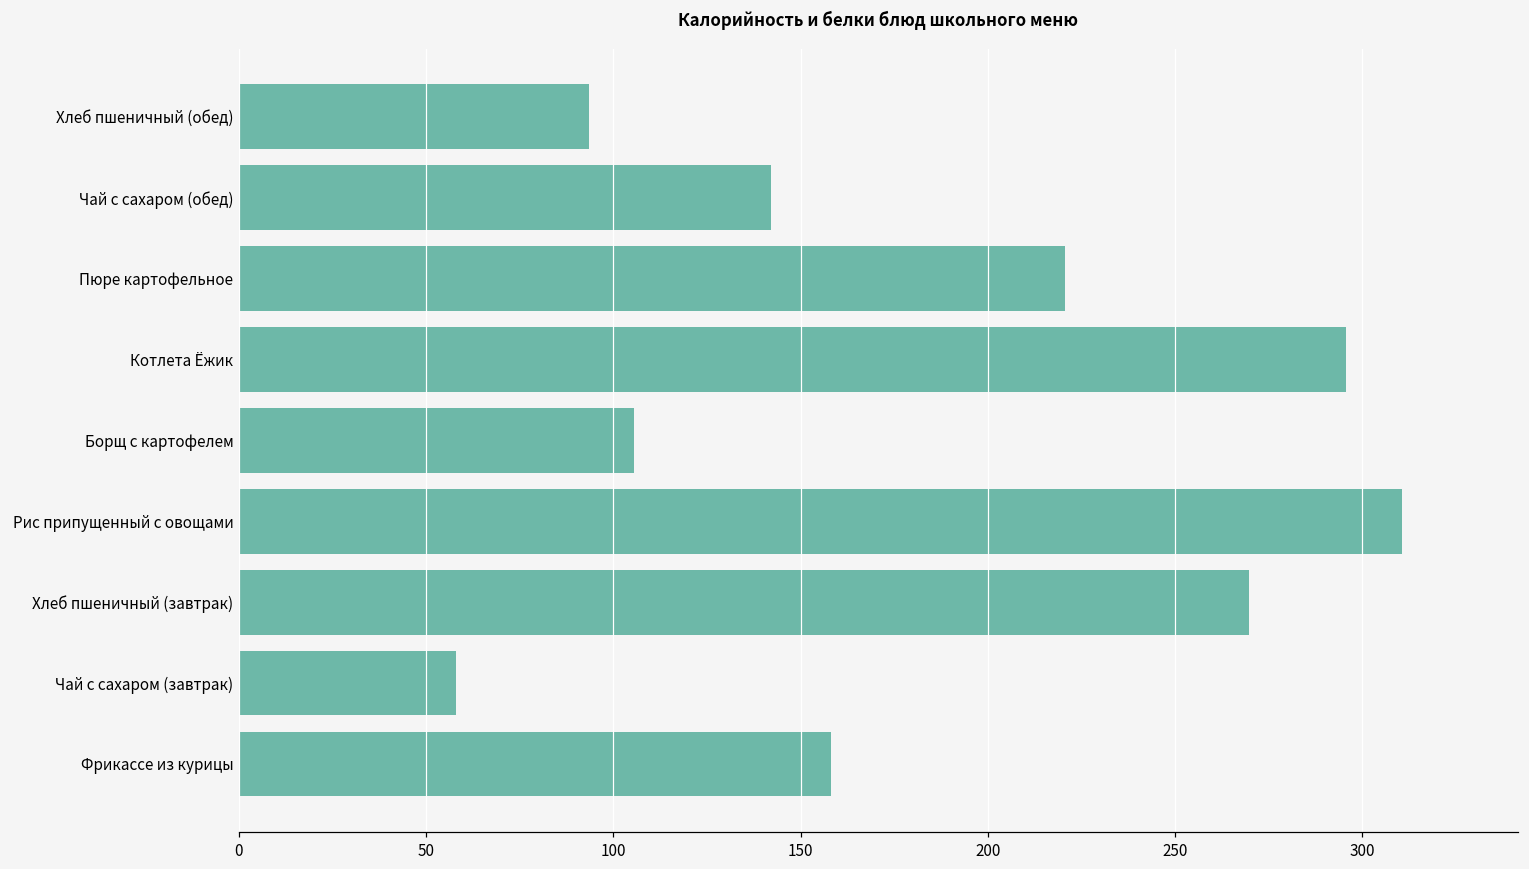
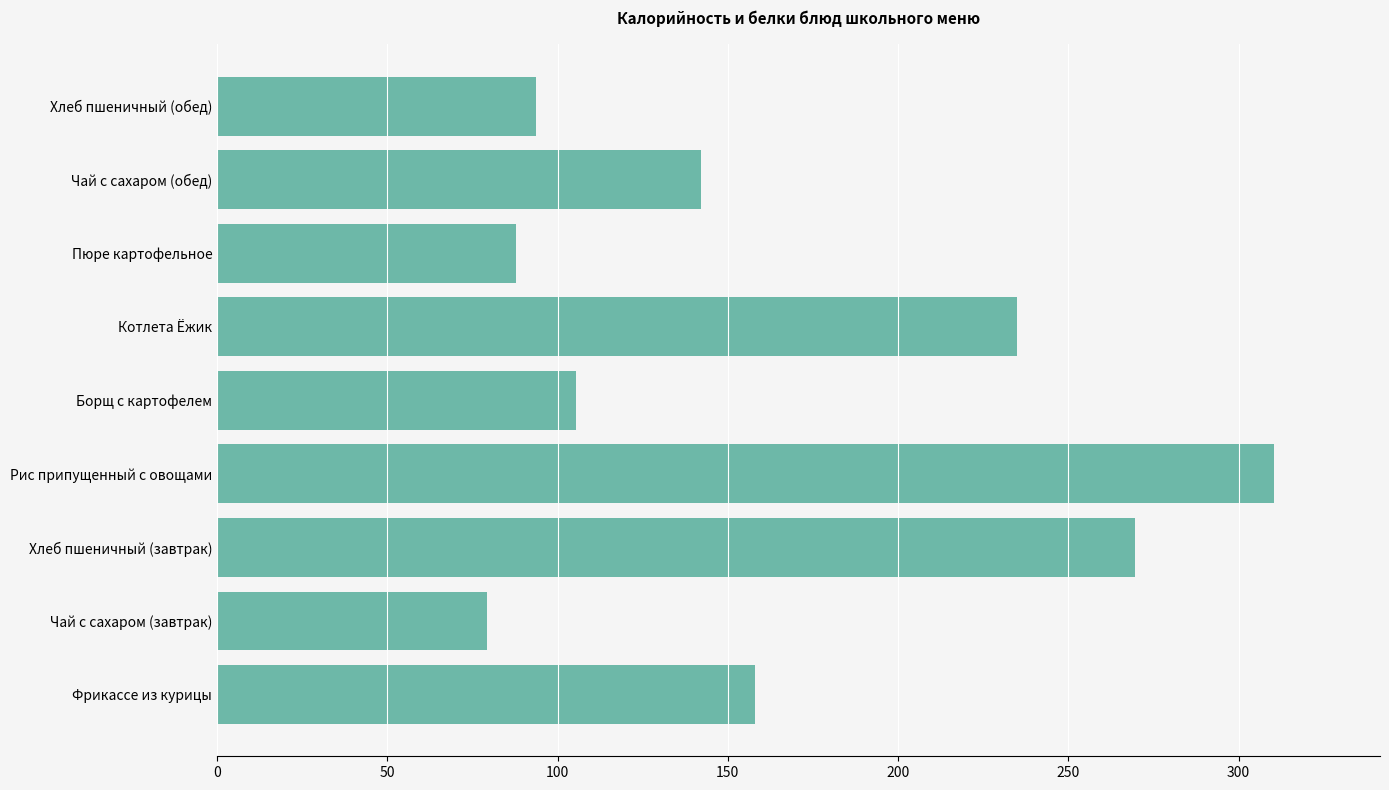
  {
    "Хлеб пшеничный (обед)": 94,
    "Чай с сахаром (обед)": 142,
-   "Пюре картофельное": 221,
-   "Котлета Ёжик": 296,
+   "Пюре картофельное": 88,
+   "Котлета Ёжик": 235,
    "Борщ с картофелем": 105,
    "Рис припущенный с овощами": 311,
    "Хлеб пшеничный (завтрак)": 270,
-   "Чай с сахаром (завтрак)": 58,
+   "Чай с сахаром (завтрак)": 79,
    "Фрикассе из курицы": 158
  }
